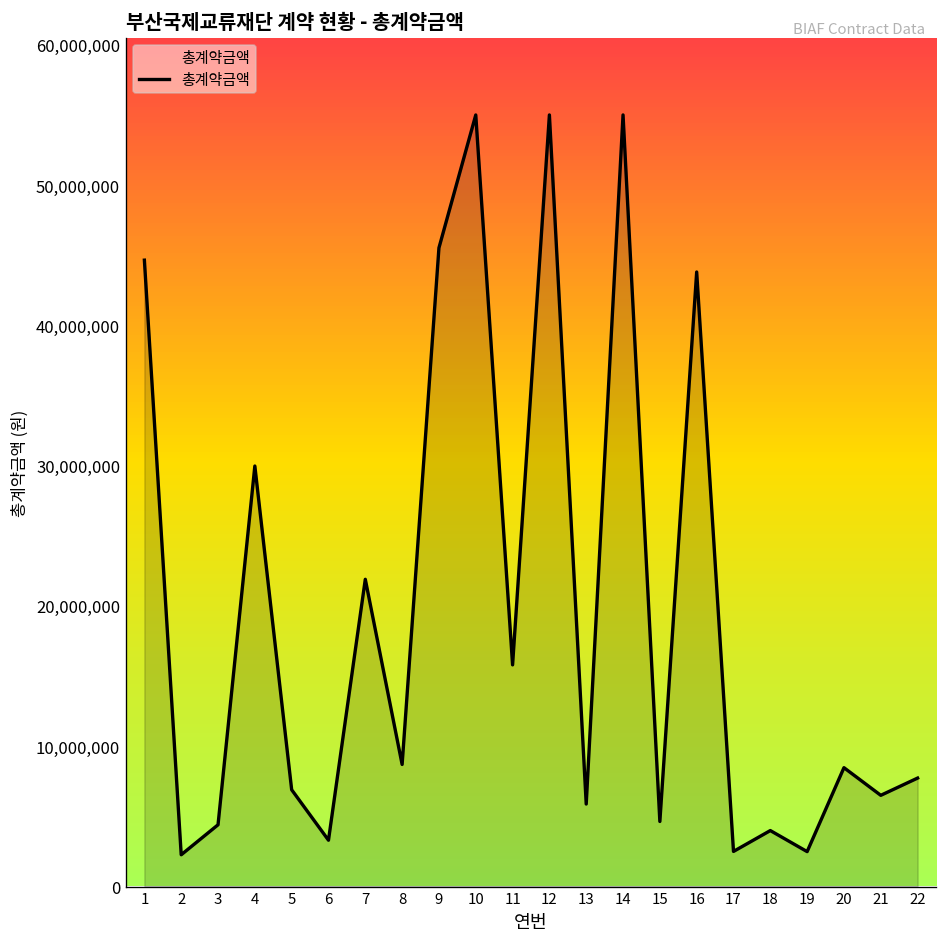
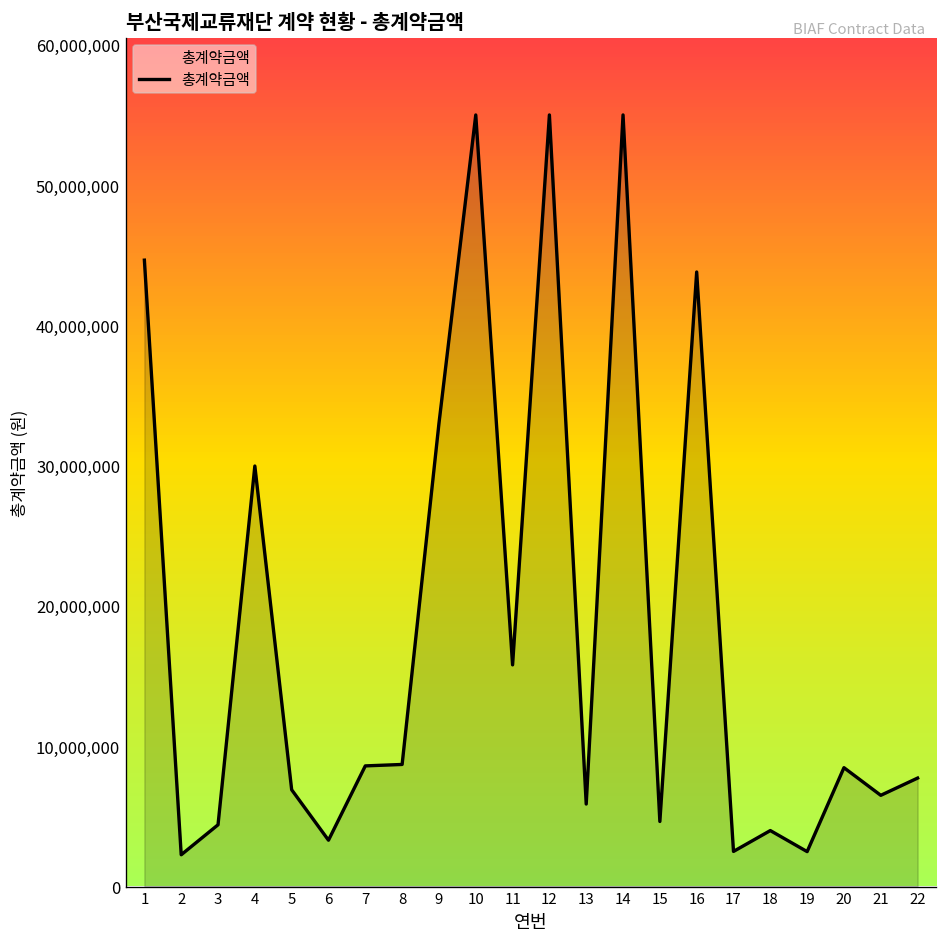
  {
    "1": "44,600,000",
    "2": "2,300,000",
    "3": "4,400,000",
    "4": "30,000,000",
    "5": "6,900,000",
    "6": "3,300,000",
-   "7": "21,900,000",
+   "7": "8,600,000",
    "8": "8,700,000",
-   "9": "45,500,000",
+   "9": "33,000,000",
    "10": "55,000,000",
    "11": "15,800,000",
    "12": "55,000,000",
    "13": "5,900,000",
    "14": "55,000,000",
    "15": "4,600,000",
    "16": "43,800,000",
    "17": "2,500,000",
    "18": "4,000,000",
    "19": "2,500,000",
    "20": "8,500,000",
    "21": "6,500,000",
    "22": "7,700,000"
  }
